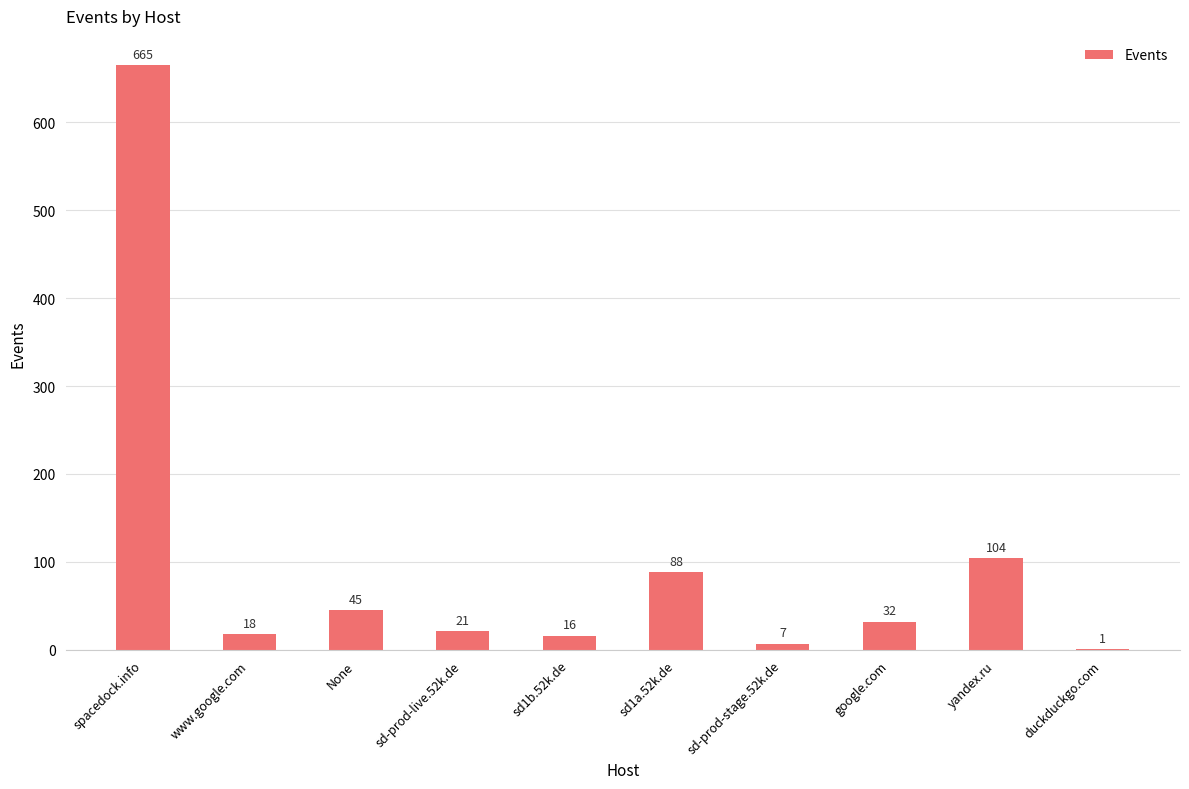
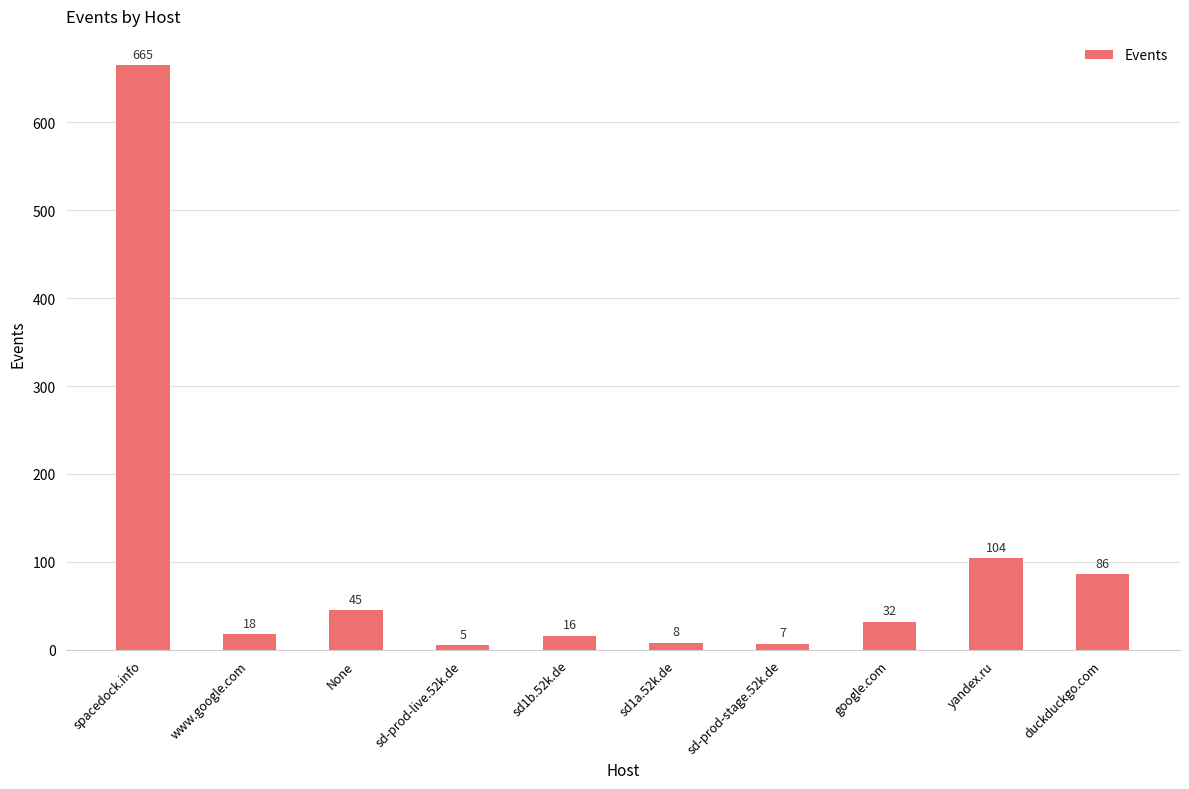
  {
    "spacedock.info": 665,
    "www.google.com": 18,
    "None": 45,
-   "sd-prod-live.52k.de": 21,
+   "sd-prod-live.52k.de": 5,
    "sd1b.52k.de": 16,
-   "sd1a.52k.de": 88,
+   "sd1a.52k.de": 8,
    "sd-prod-stage.52k.de": 7,
    "google.com": 32,
    "yandex.ru": 104,
-   "duckduckgo.com": 1
+   "duckduckgo.com": 86
  }
